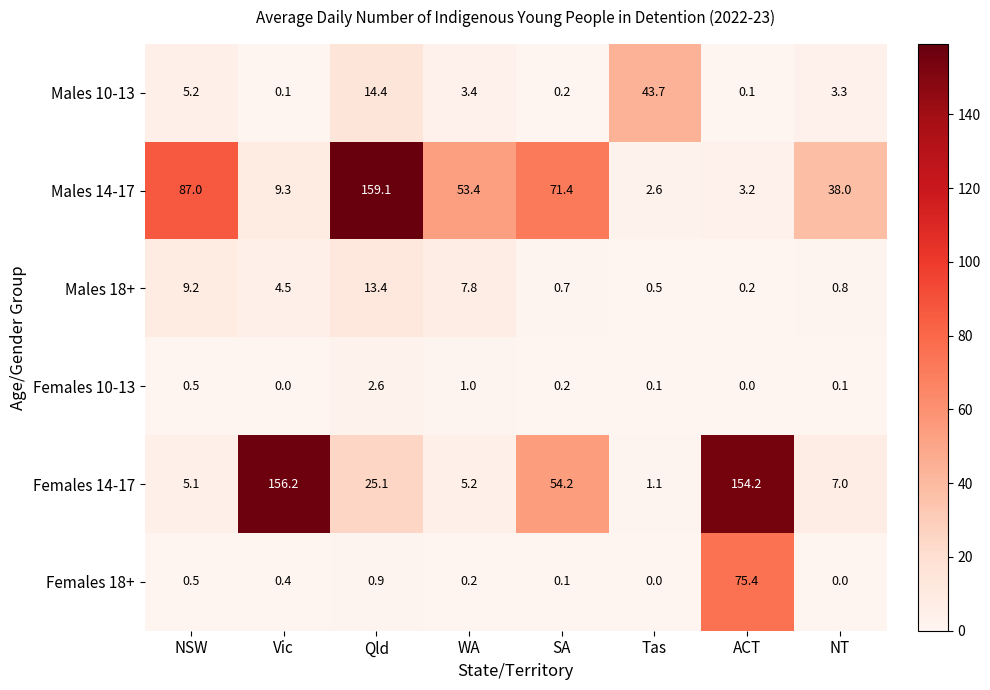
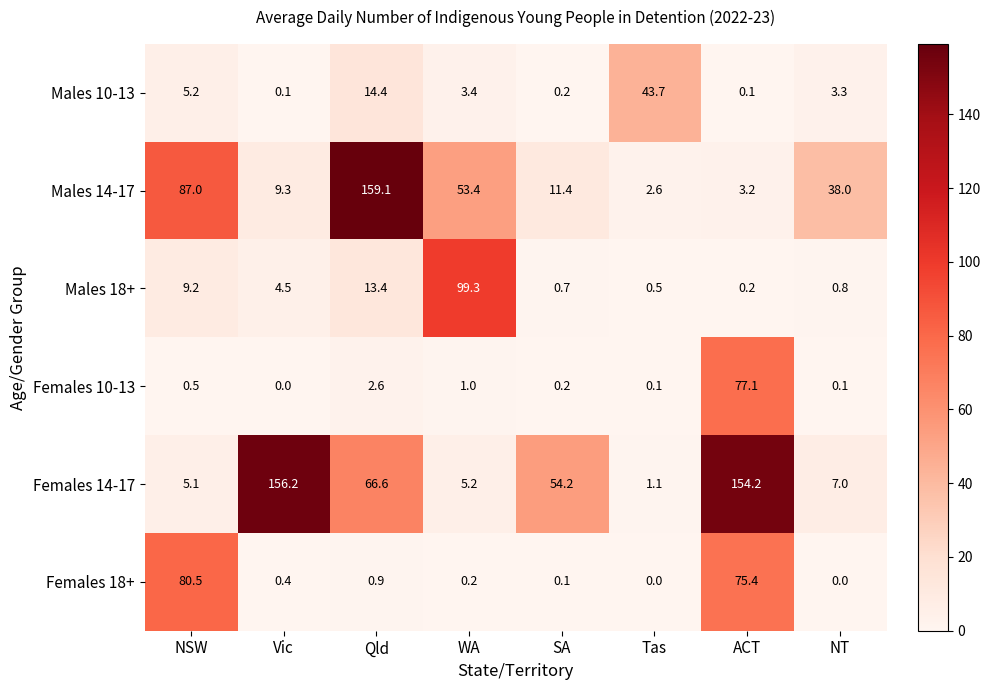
  {
    "Males 10-13": {
      "NSW": 5.2,
      "Vic": 0.1,
      "Qld": 14.4,
      "WA": 3.4,
      "SA": 0.2,
      "Tas": 43.7,
      "ACT": 0.1,
      "NT": 3.3
    },
    "Males 14-17": {
      "NSW": 87.0,
      "Vic": 9.3,
      "Qld": 159.1,
      "WA": 53.4,
-     "SA": 71.4,
+     "SA": 11.4,
      "Tas": 2.6,
      "ACT": 3.2,
      "NT": 38.0
    },
    "Males 18+": {
      "NSW": 9.2,
      "Vic": 4.5,
      "Qld": 13.4,
-     "WA": 7.8,
+     "WA": 99.3,
      "SA": 0.7,
      "Tas": 0.5,
      "ACT": 0.2,
      "NT": 0.8
    },
    "Females 10-13": {
      "NSW": 0.5,
      "Vic": 0.0,
      "Qld": 2.6,
      "WA": 1.0,
      "SA": 0.2,
      "Tas": 0.1,
-     "ACT": 0.0,
+     "ACT": 77.1,
      "NT": 0.1
    },
    "Females 14-17": {
      "NSW": 5.1,
      "Vic": 156.2,
-     "Qld": 25.1,
+     "Qld": 66.6,
      "WA": 5.2,
      "SA": 54.2,
      "Tas": 1.1,
      "ACT": 154.2,
      "NT": 7.0
    },
    "Females 18+": {
-     "NSW": 0.5,
+     "NSW": 80.5,
      "Vic": 0.4,
      "Qld": 0.9,
      "WA": 0.2,
      "SA": 0.1,
      "Tas": 0.0,
      "ACT": 75.4,
      "NT": 0.0
    }
  }
